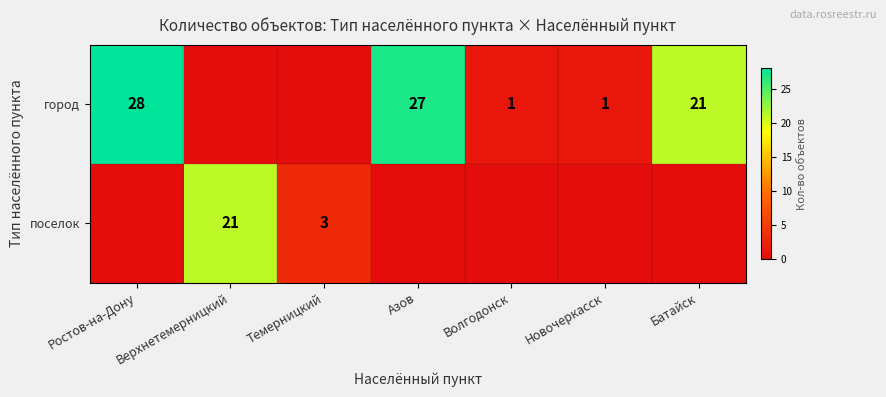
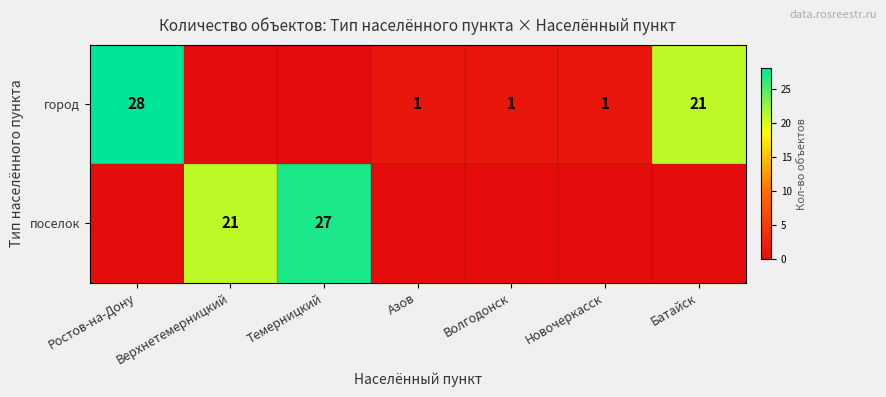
  {
    "город": {
      "Ростов-на-Дону": 28,
-     "Азов": 27,
+     "Азов": 1,
      "Волгодонск": 1,
      "Новочеркасск": 1,
      "Батайск": 21
    },
    "поселок": {
      "Верхнетемерницкий": 21,
-     "Темерницкий": 3
+     "Темерницкий": 27
    }
  }
